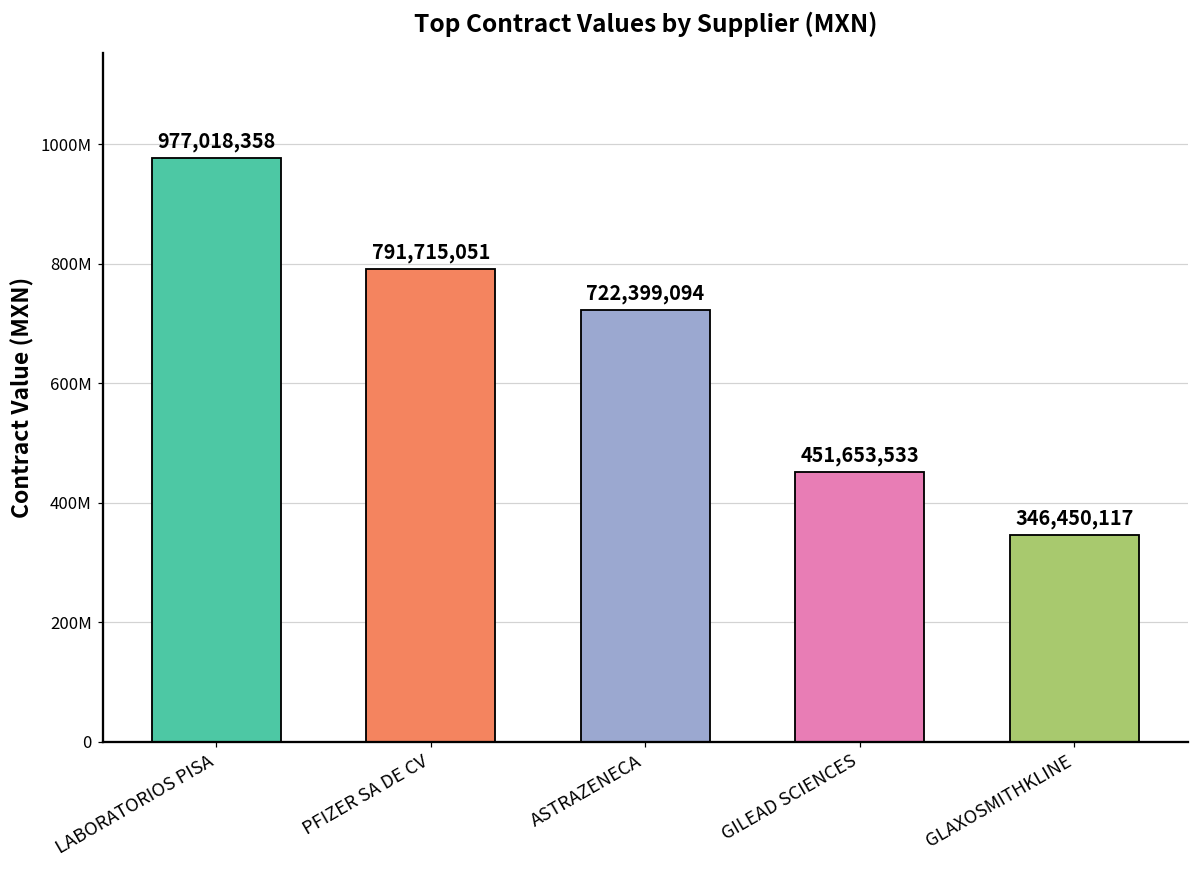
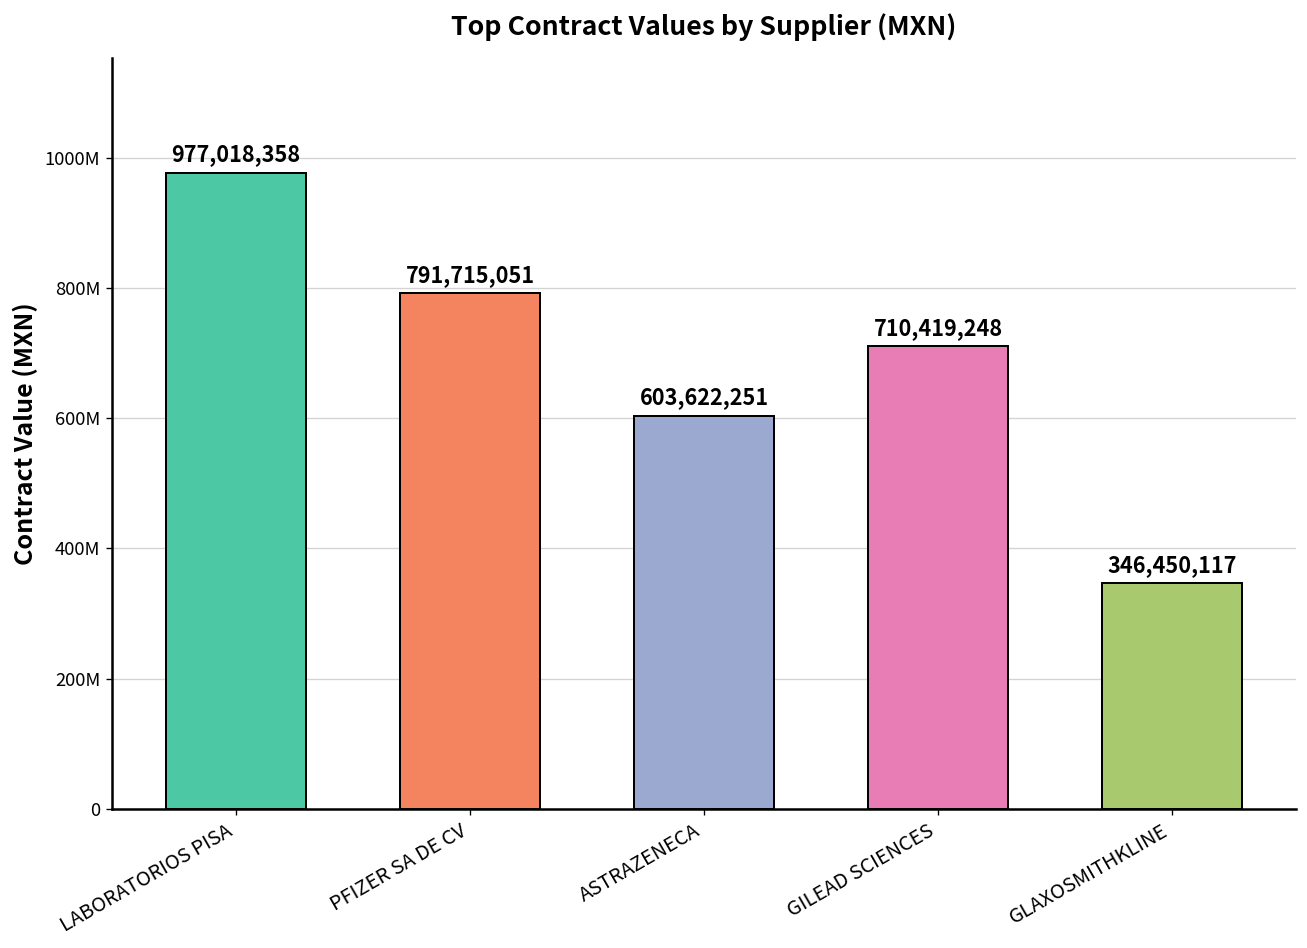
  {
    "LABORATORIOS PISA": "977,018,358",
    "PFIZER SA DE CV": "791,715,051",
-   "ASTRAZENECA": "722,399,094",
-   "GILEAD SCIENCES": "451,653,533",
+   "ASTRAZENECA": "603,622,251",
+   "GILEAD SCIENCES": "710,419,248",
    "GLAXOSMITHKLINE": "346,450,117"
  }
